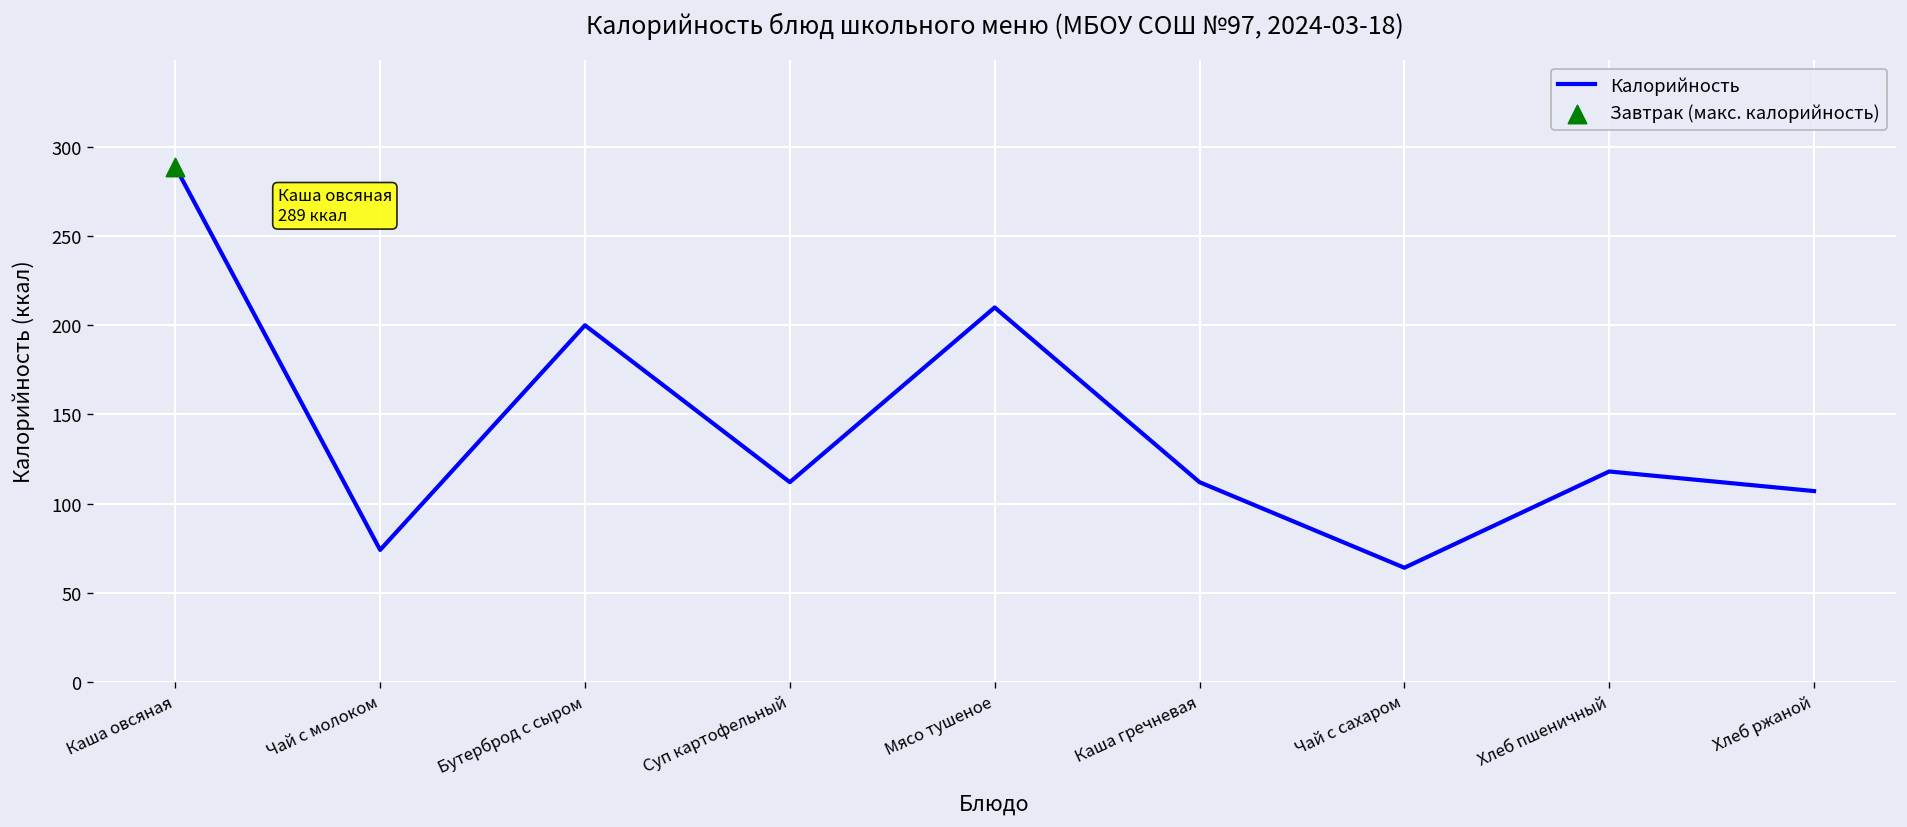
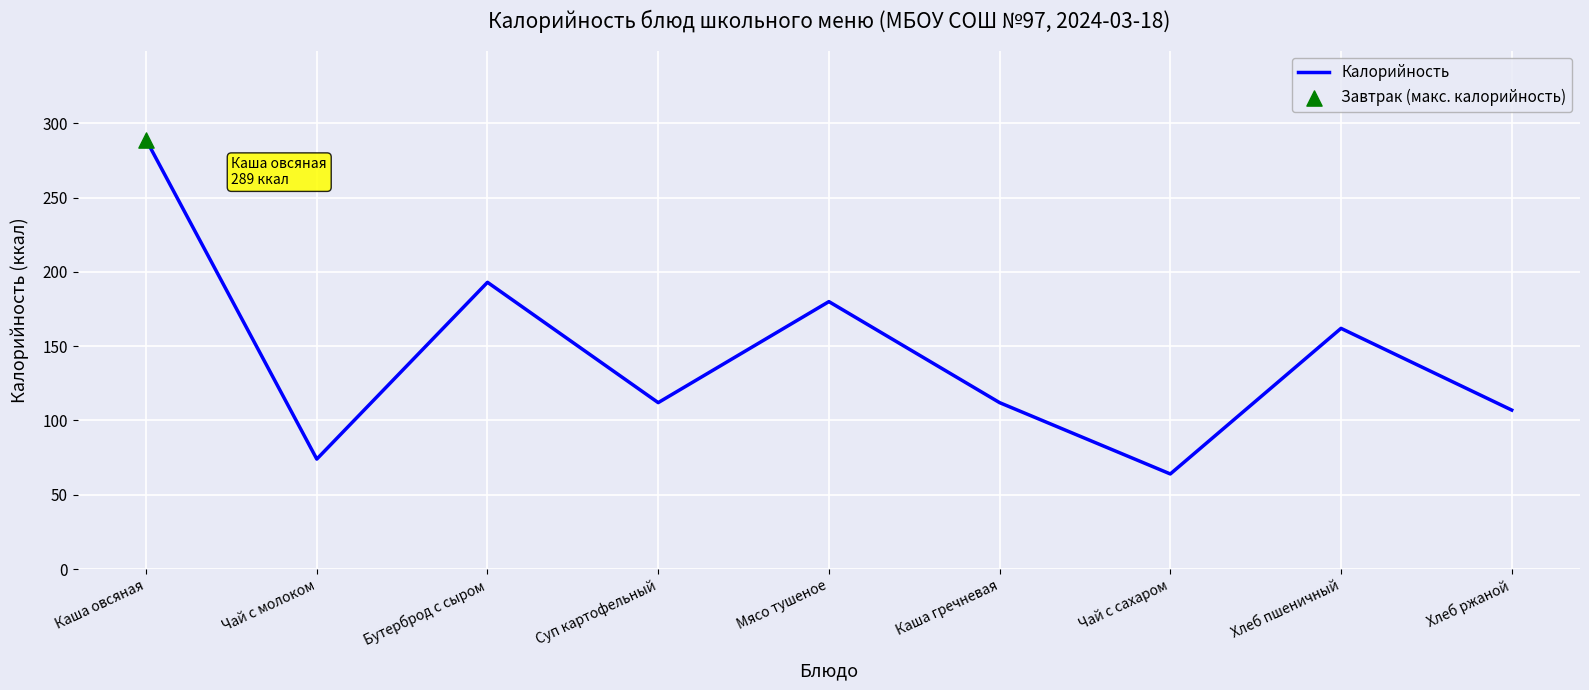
  {
    "Калорийность": {
      "Чай с молоком": 74,
-     "Бутерброд с сыром": 200,
+     "Бутерброд с сыром": 193,
      "Суп картофельный": 112,
-     "Мясо тушеное": 210,
+     "Мясо тушеное": 180,
      "Каша гречневая": 112,
      "Чай с сахаром": 64,
-     "Хлеб пшеничный": 118,
+     "Хлеб пшеничный": 162,
      "Хлеб ржаной": 107
    }
  }
